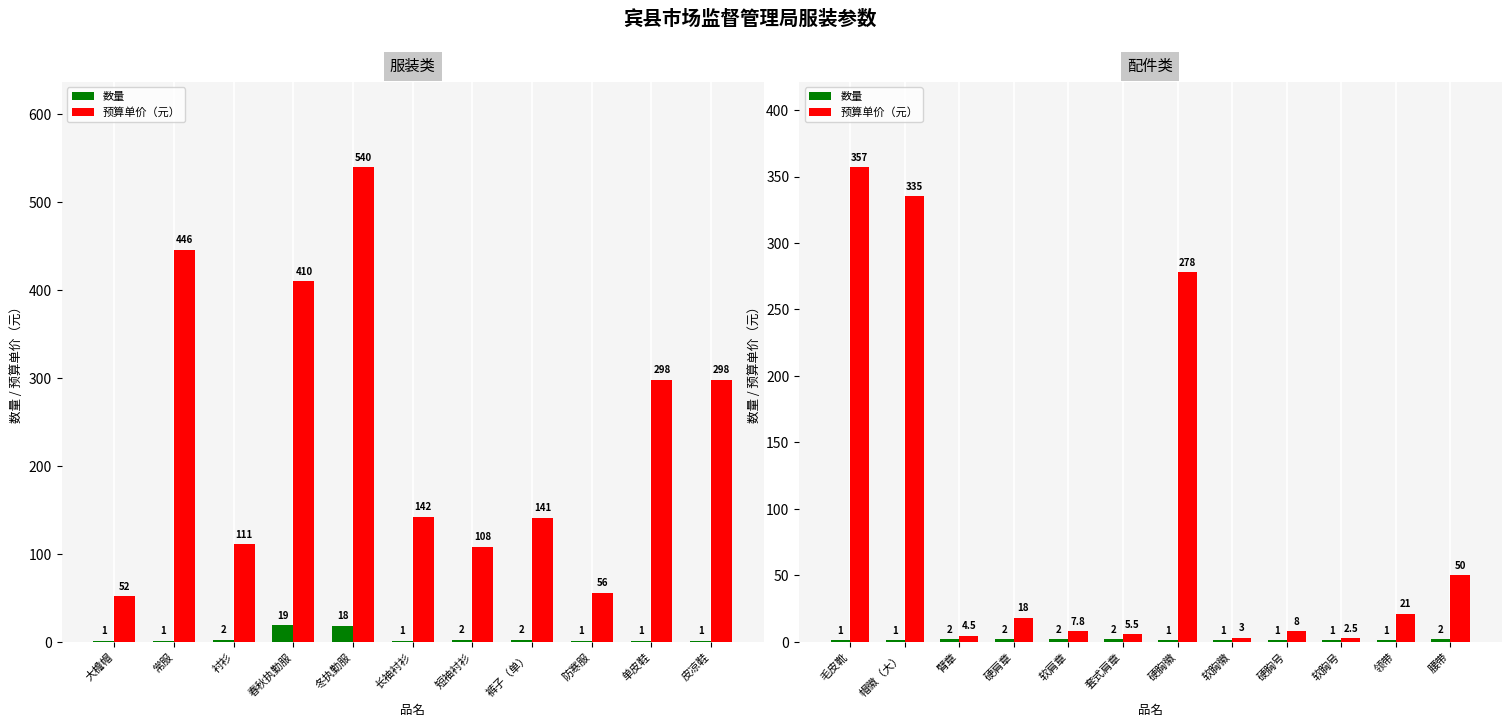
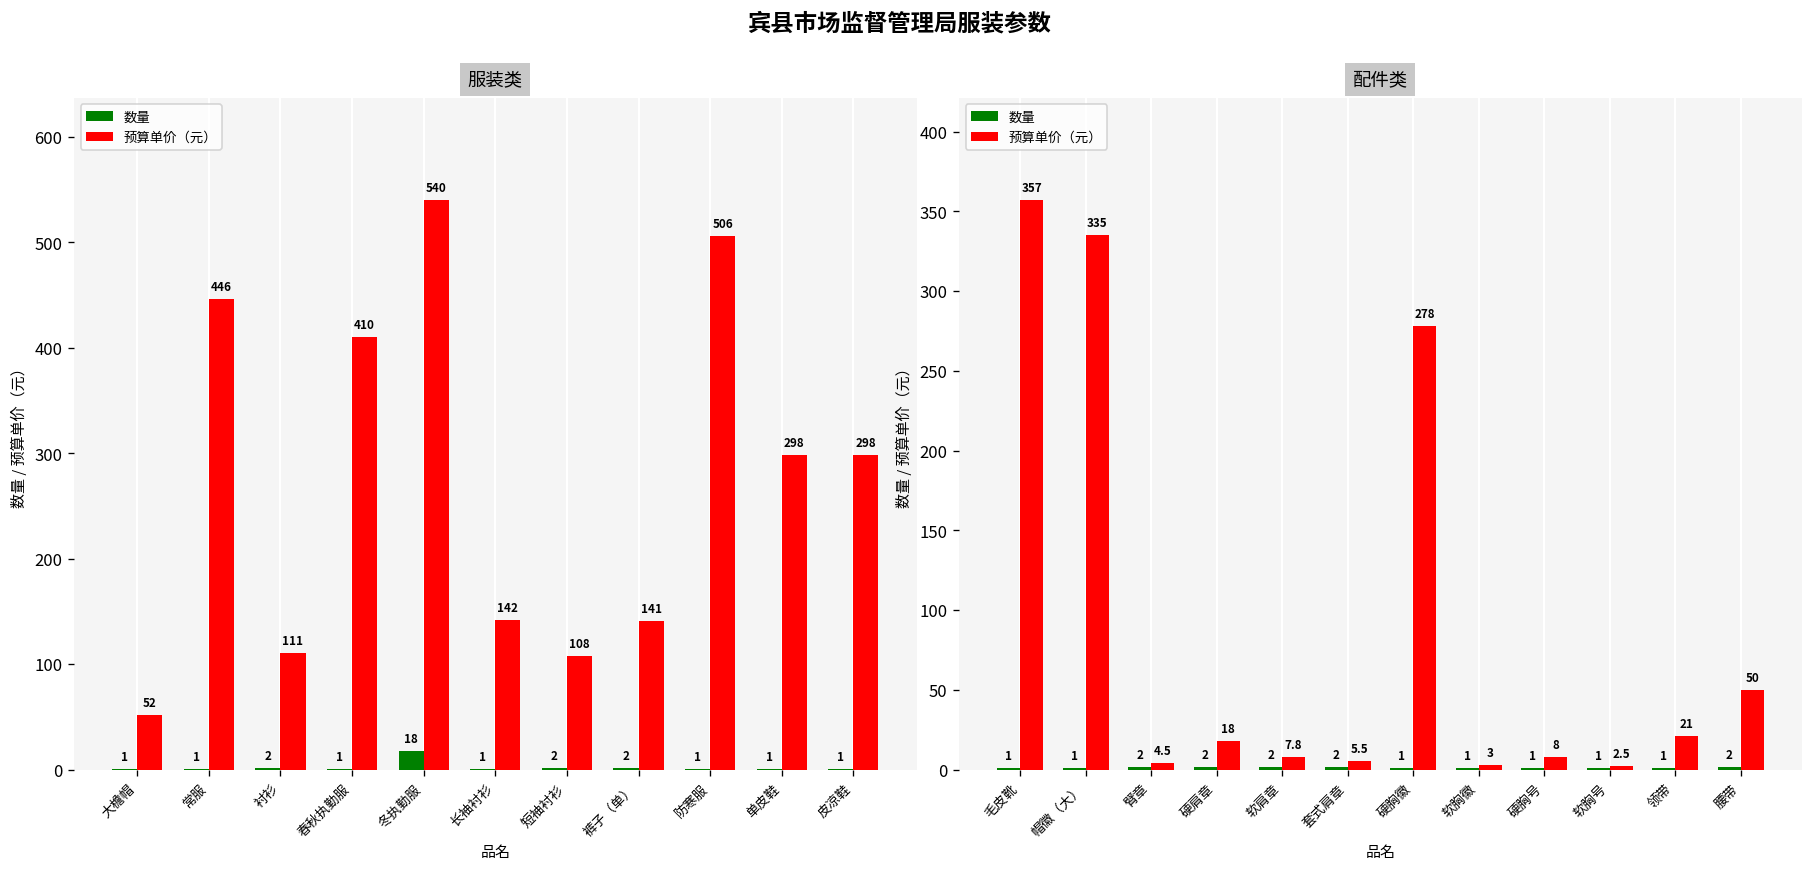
  {
    "服装类": {
      "数量": {
        "大檐帽": 1,
        "常服": 1,
        "衬衫": 2,
-       "春秋执勤服": 19,
+       "春秋执勤服": 1,
        "冬执勤服": 18,
        "长袖衬衫": 1,
        "短袖衬衫": 2,
        "裤子（单）": 2,
        "防寒服": 1,
        "单皮鞋": 1,
        "皮凉鞋": 1
      },
      "预算单价（元）": {
        "大檐帽": 52,
        "常服": 446,
        "衬衫": 111,
        "春秋执勤服": 410,
        "冬执勤服": 540,
        "长袖衬衫": 142,
        "短袖衬衫": 108,
        "裤子（单）": 141,
-       "防寒服": 56,
+       "防寒服": 506,
        "单皮鞋": 298,
        "皮凉鞋": 298
      }
    },
    "配件类": {
      "数量": {
        "毛皮靴": 1,
        "帽徽（大）": 1,
        "臂章": 2,
        "硬肩章": 2,
        "软肩章": 2,
        "套式肩章": 2,
        "硬胸徽": 1,
        "软胸徽": 1,
        "硬胸号": 1,
        "软胸号": 1,
        "领带": 1,
        "腰带": 2
      },
      "预算单价（元）": {
        "毛皮靴": 357,
        "帽徽（大）": 335,
        "臂章": 4.5,
        "硬肩章": 18,
        "软肩章": 7.8,
        "套式肩章": 5.5,
        "硬胸徽": 278,
        "软胸徽": 3,
        "硬胸号": 8,
        "软胸号": 2.5,
        "领带": 21,
        "腰带": 50
      }
    }
  }
